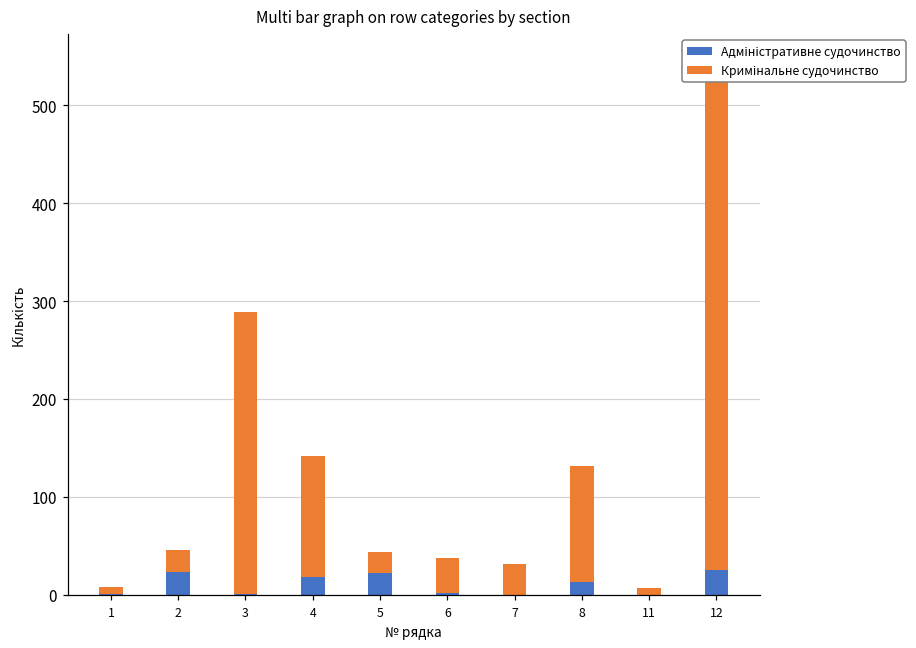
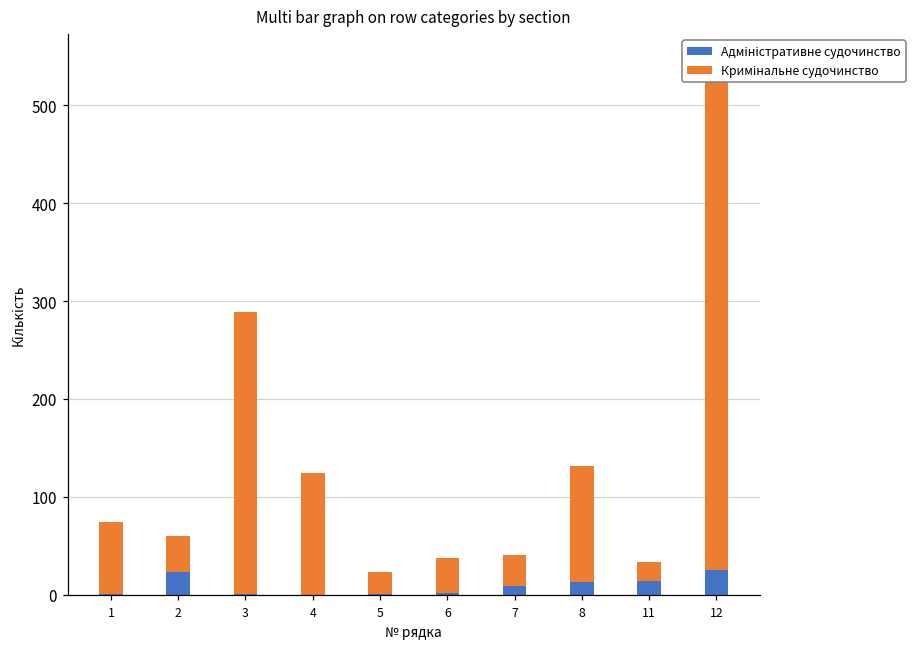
  {
    "Адміністративне судочинство": {
      "2": 20,
-     "4": 20,
-     "5": 20,
-     "7": 0,
+     "4": 0,
+     "5": 0,
+     "7": 10,
      "8": 10,
-     "11": 0,
+     "11": 10,
      "12": 30
    },
    "Кримінальне судочинство": {
-     "1": 10,
-     "2": 20,
+     "1": 70,
+     "2": 40,
      "3": 290,
      "4": 120,
      "5": 20,
      "6": 40,
      "7": 30,
      "8": 120,
-     "11": 10
+     "11": 20
    }
  }
